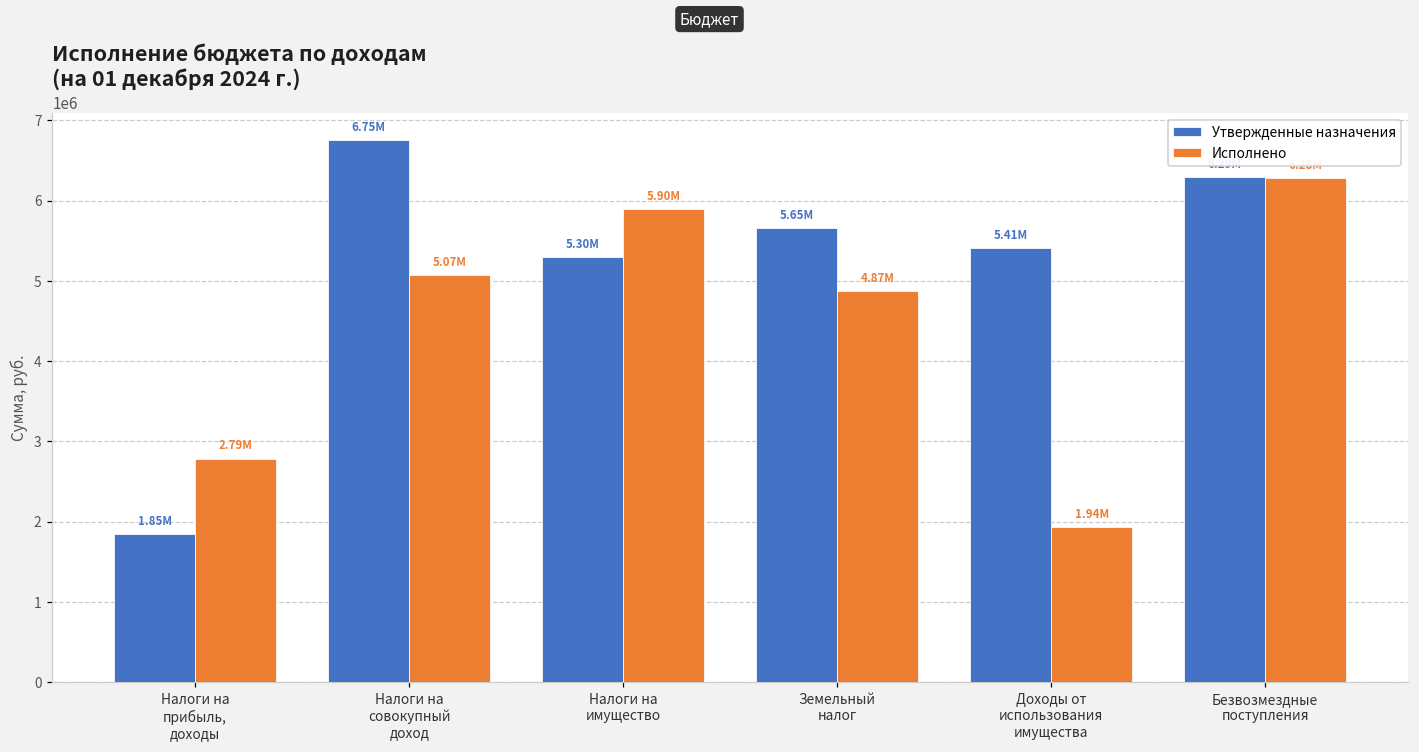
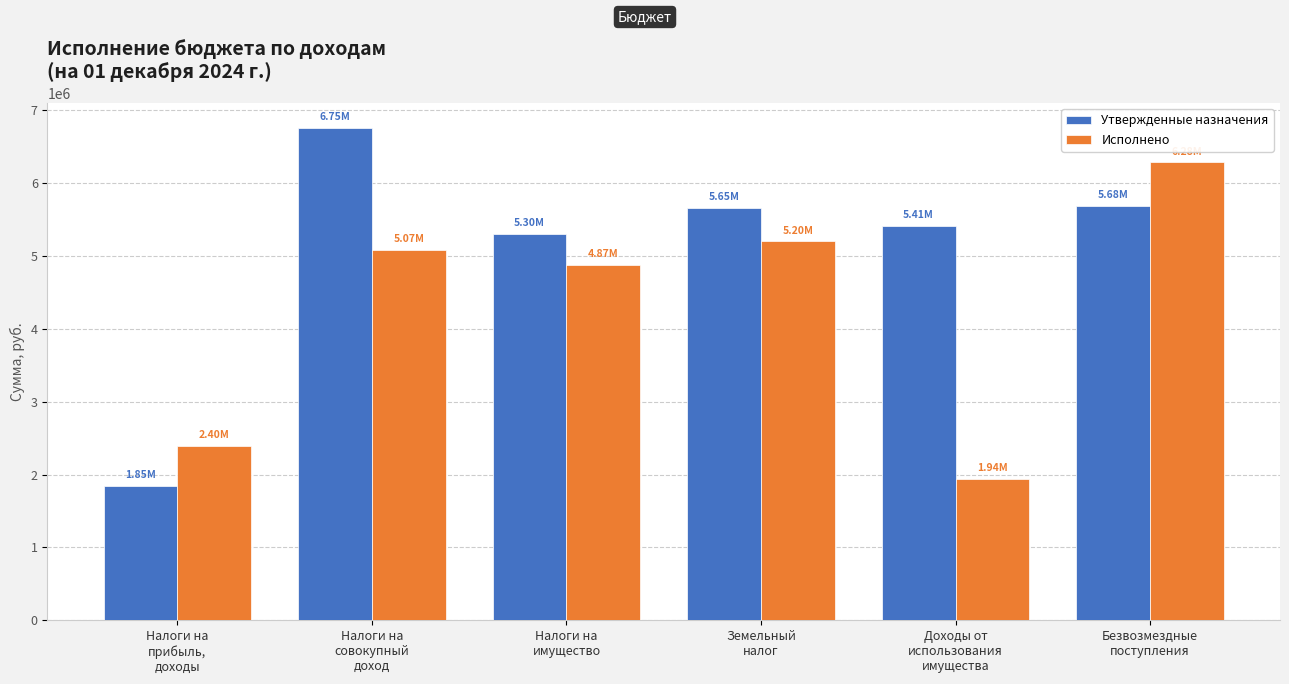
  {
    "Утвержденные назначения": {
-     "Безвозмездные поступления": "6300000"
+     "Безвозмездные поступления": "5700000"
    },
    "Исполнено": {
-     "Налоги на прибыль, доходы": "2.79М",
-     "Налоги на имущество": "5.90М",
-     "Земельный налог": "4.87М"
+     "Налоги на прибыль, доходы": "2.40М",
+     "Налоги на имущество": "4.87М",
+     "Земельный налог": "5.20М"
    }
  }
